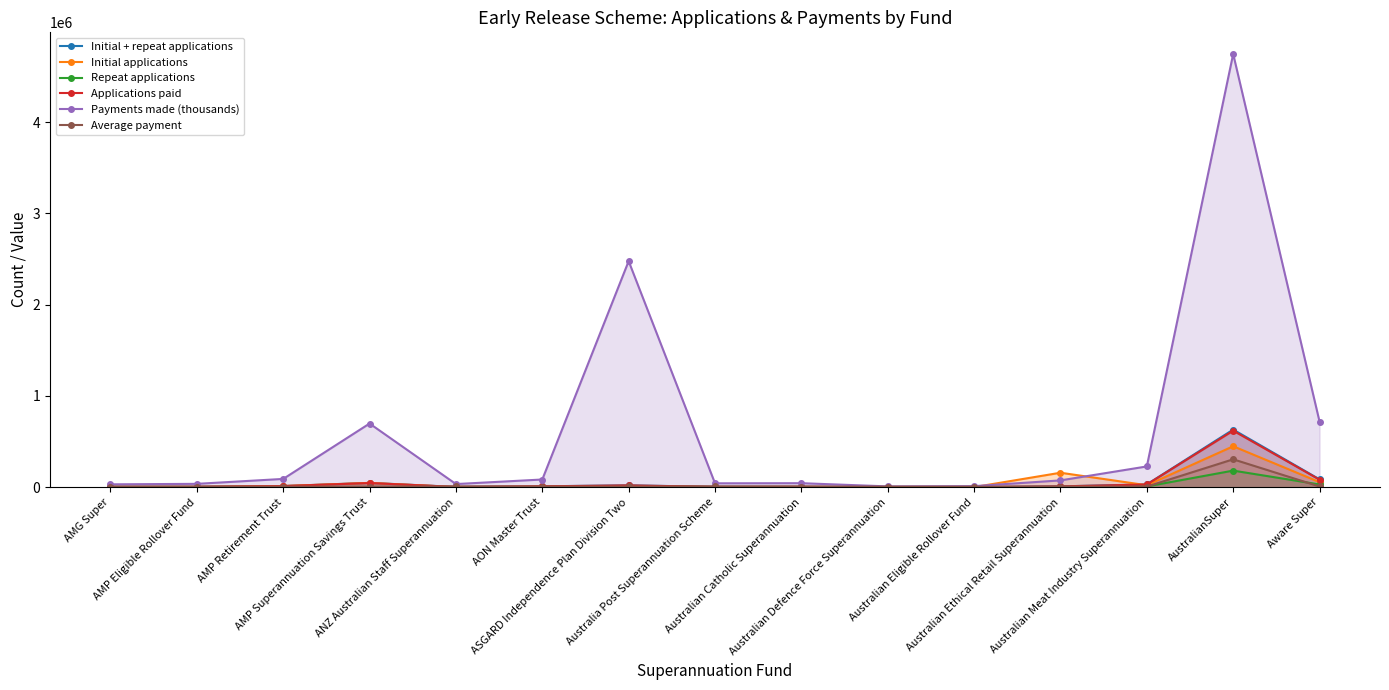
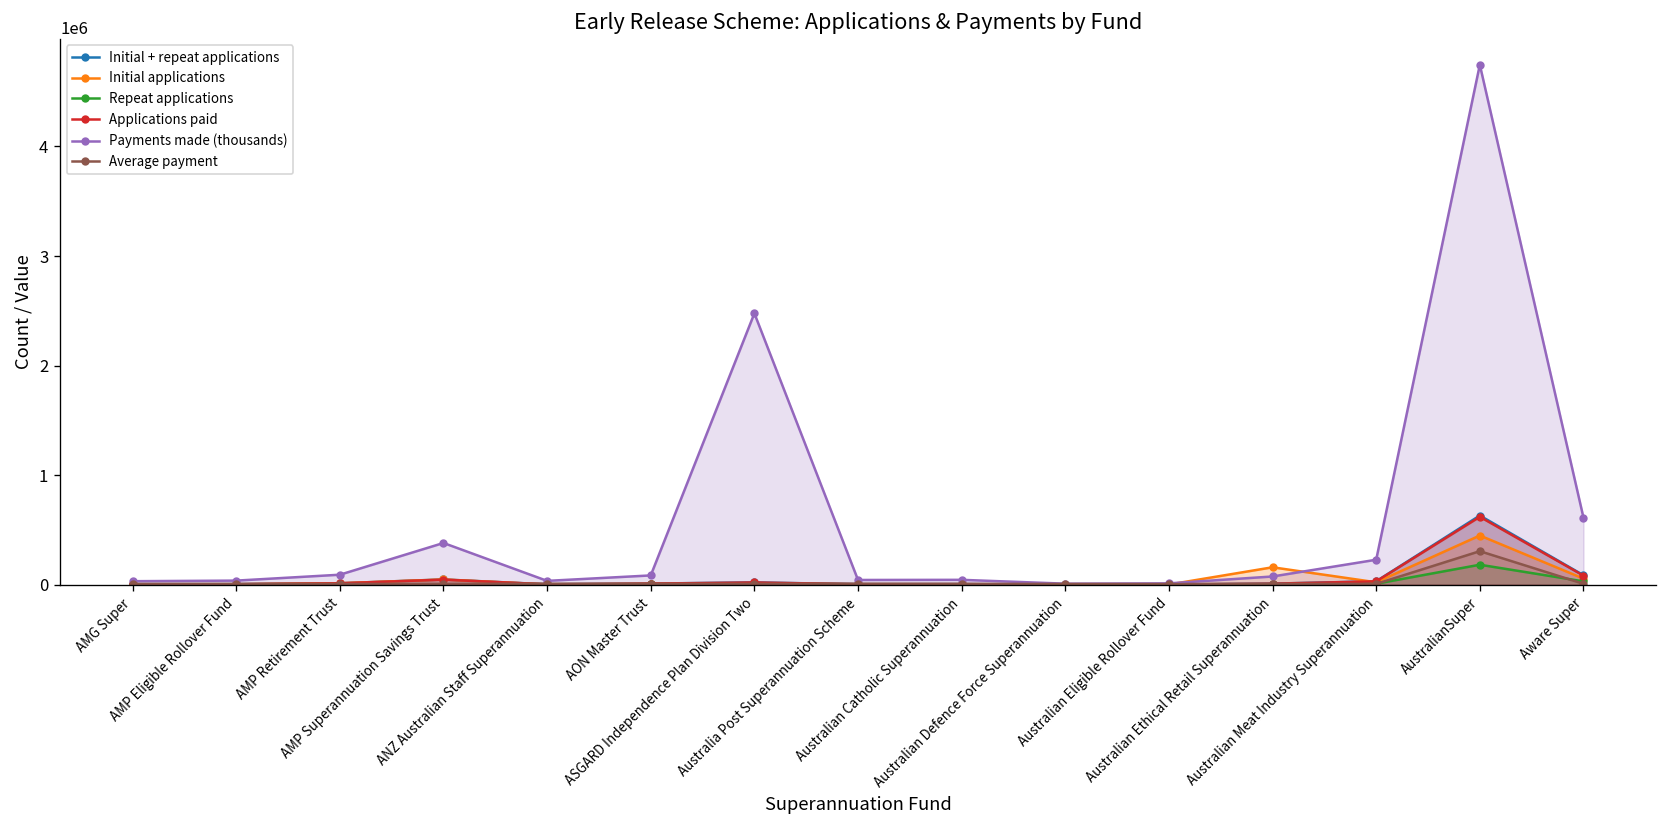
  {
    "Initial applications": {
      "Australian Ethical Retail Superannuation": 200000,
      "AustralianSuper": 400000
    },
    "Repeat applications": {
      "AustralianSuper": 200000
    },
    "Payments made (thousands)": {
      "AMP Eligible Rollover Fund": 0,
      "AMP Retirement Trust": 100000,
-     "AMP Superannuation Savings Trust": 700000,
+     "AMP Superannuation Savings Trust": 400000,
      "AON Master Trust": 100000,
      "ASGARD Independence Plan Division Two": 2500000,
      "Australia Post Superannuation Scheme": 0,
      "Australian Catholic Superannuation": 0,
      "Australian Ethical Retail Superannuation": 100000,
      "Australian Meat Industry Superannuation": 200000,
      "AustralianSuper": 4700000,
-     "Aware Super": 700000
+     "Aware Super": 600000
    },
    "Average payment": {
      "AustralianSuper": 300000
    }
  }
